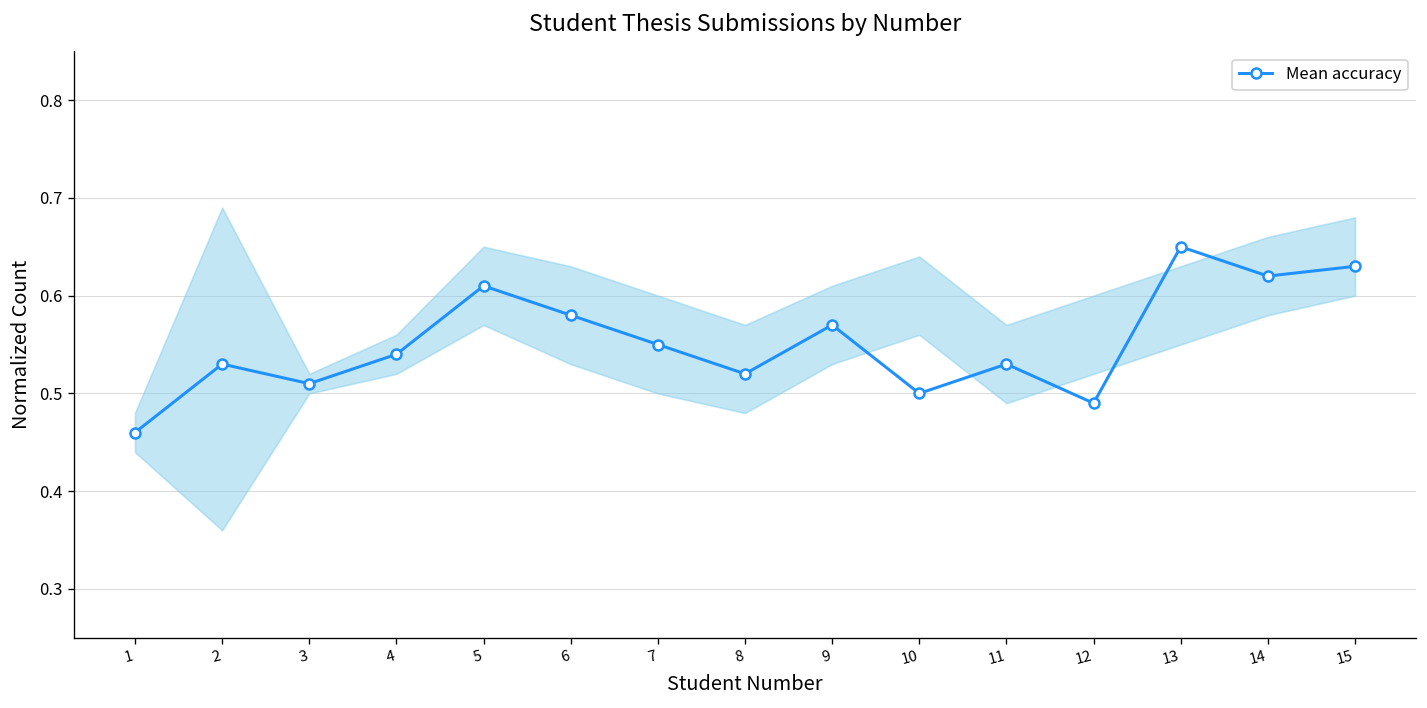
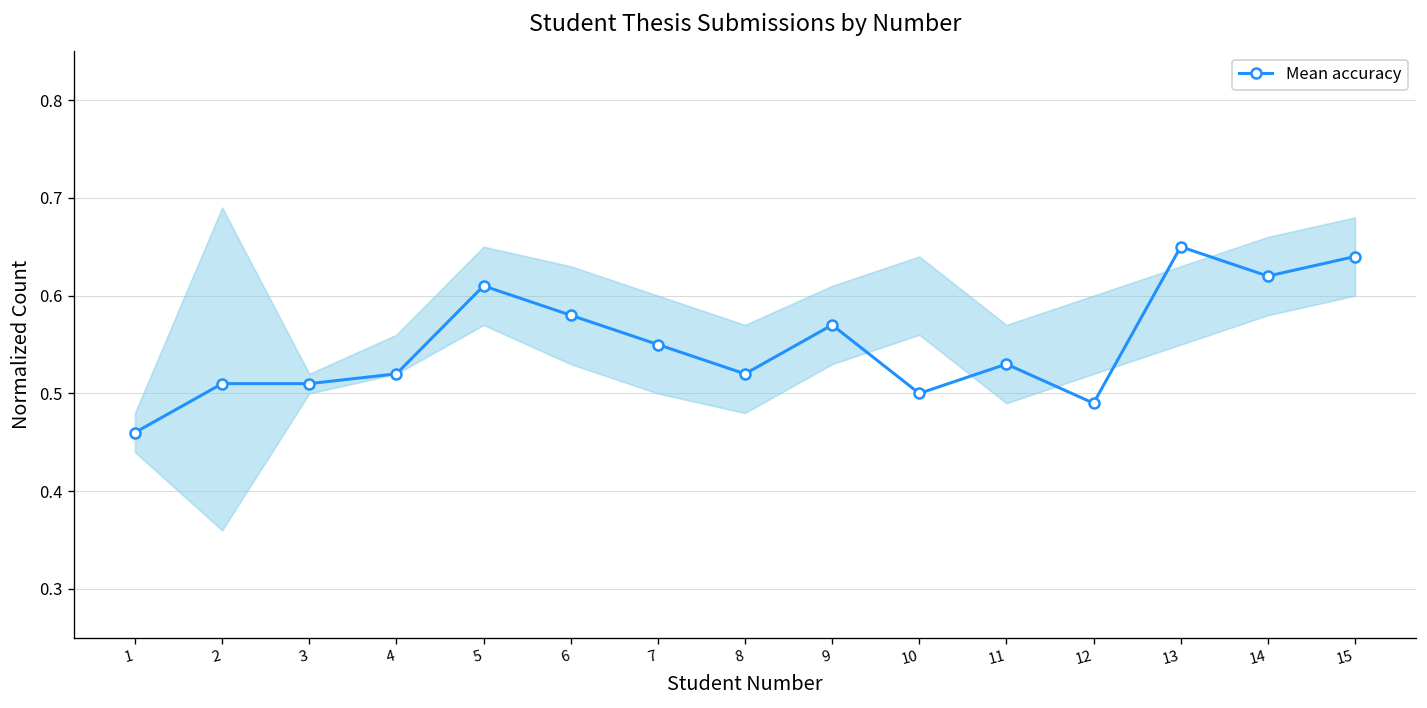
  {
    "Mean accuracy": {
      "1": 0.46,
-     "2": 0.53,
+     "2": 0.51,
      "3": 0.51,
-     "4": 0.54,
+     "4": 0.52,
      "5": 0.61,
      "6": 0.58,
      "7": 0.55,
      "8": 0.52,
      "9": 0.57,
      "10": 0.50,
      "11": 0.53,
      "12": 0.49,
      "13": 0.65,
      "14": 0.62,
-     "15": 0.63
+     "15": 0.64
    }
  }
